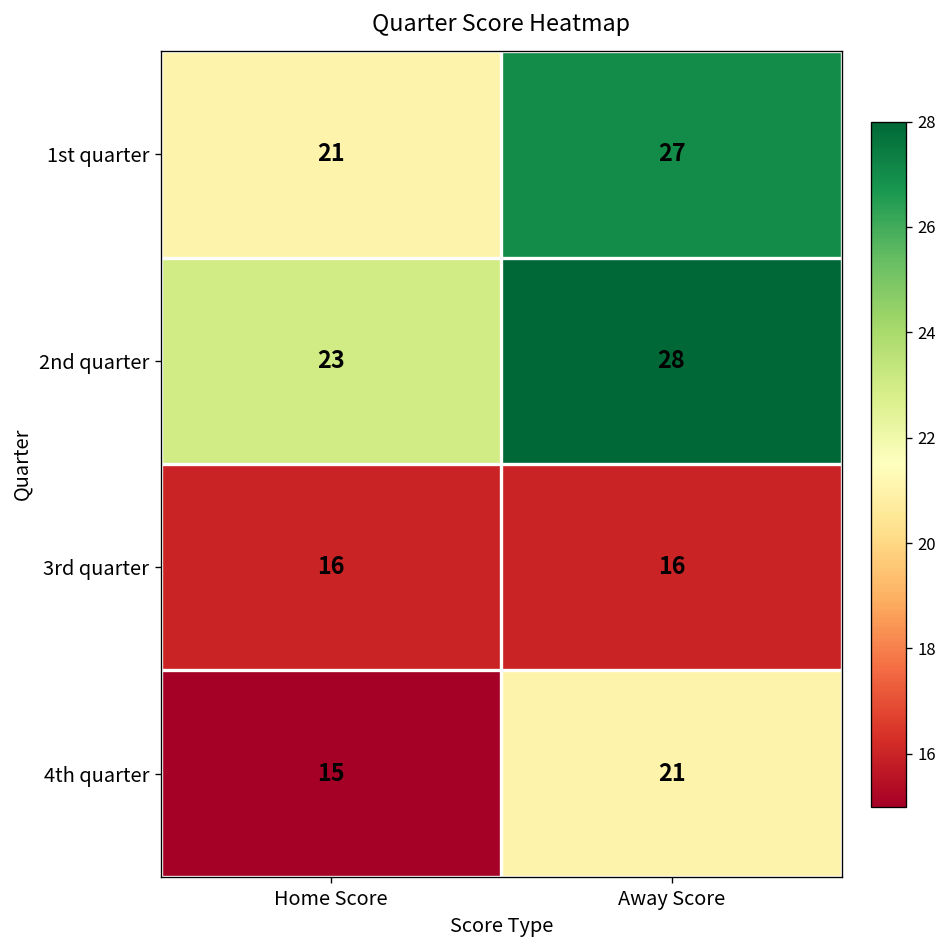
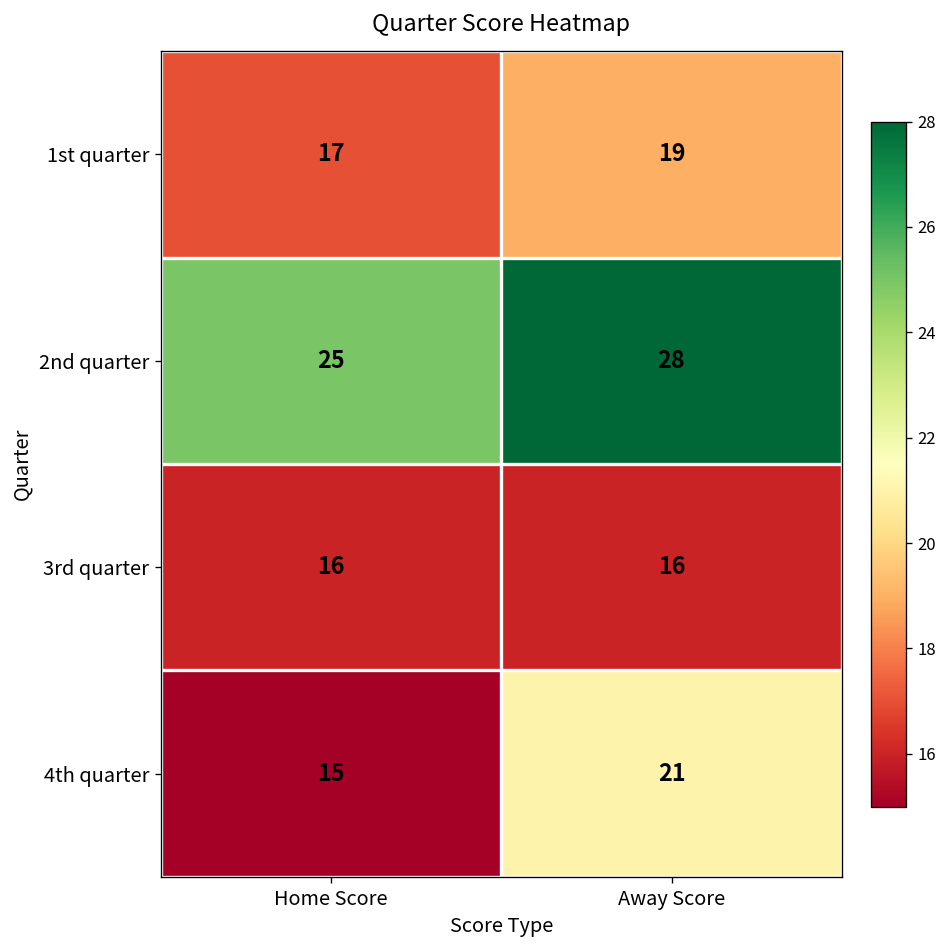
  {
    "1st quarter": {
-     "Home Score": 21,
-     "Away Score": 27
+     "Home Score": 17,
+     "Away Score": 19
    },
    "2nd quarter": {
-     "Home Score": 23,
+     "Home Score": 25,
      "Away Score": 28
    },
    "3rd quarter": {
      "Home Score": 16,
      "Away Score": 16
    },
    "4th quarter": {
      "Home Score": 15,
      "Away Score": 21
    }
  }
